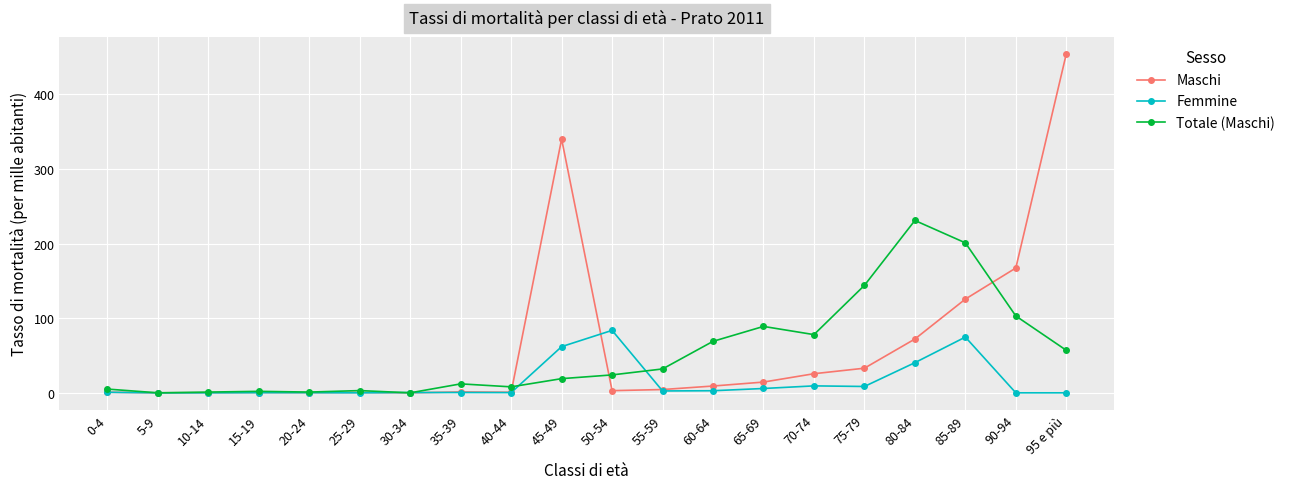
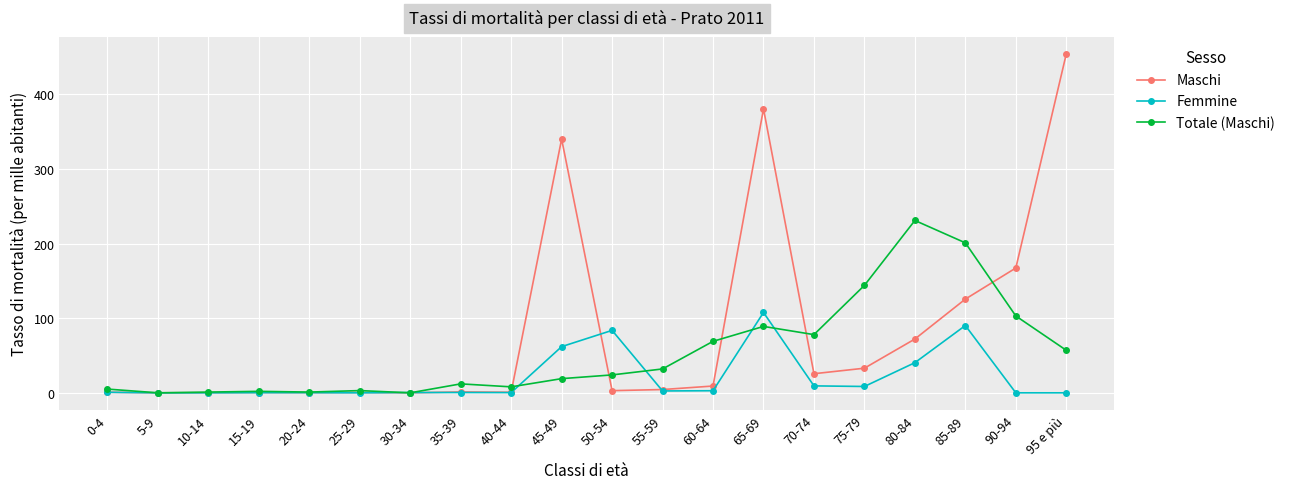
  {
    "Maschi": {
      "45-49": 340,
      "50-54": 0,
      "60-64": 10,
-     "65-69": 10,
+     "65-69": 380,
      "70-74": 30,
      "75-79": 30,
      "80-84": 70,
      "85-89": 130,
      "90-94": 170,
      "95 e più": 450
    },
    "Femmine": {
      "45-49": 60,
      "50-54": 80,
      "60-64": 0,
-     "65-69": 10,
+     "65-69": 110,
      "70-74": 10,
      "75-79": 10,
      "80-84": 40,
-     "85-89": 70,
+     "85-89": 90,
      "90-94": 0,
      "95 e più": 0
    },
    "Totale (Maschi)": {
      "0-4": 10,
      "35-39": 10,
      "40-44": 10,
      "45-49": 20,
      "50-54": 20,
      "55-59": 30,
      "60-64": 70,
      "65-69": 90,
      "70-74": 80,
      "75-79": 140,
      "80-84": 230,
      "85-89": 200,
      "90-94": 100,
      "95 e più": 60
    }
  }
